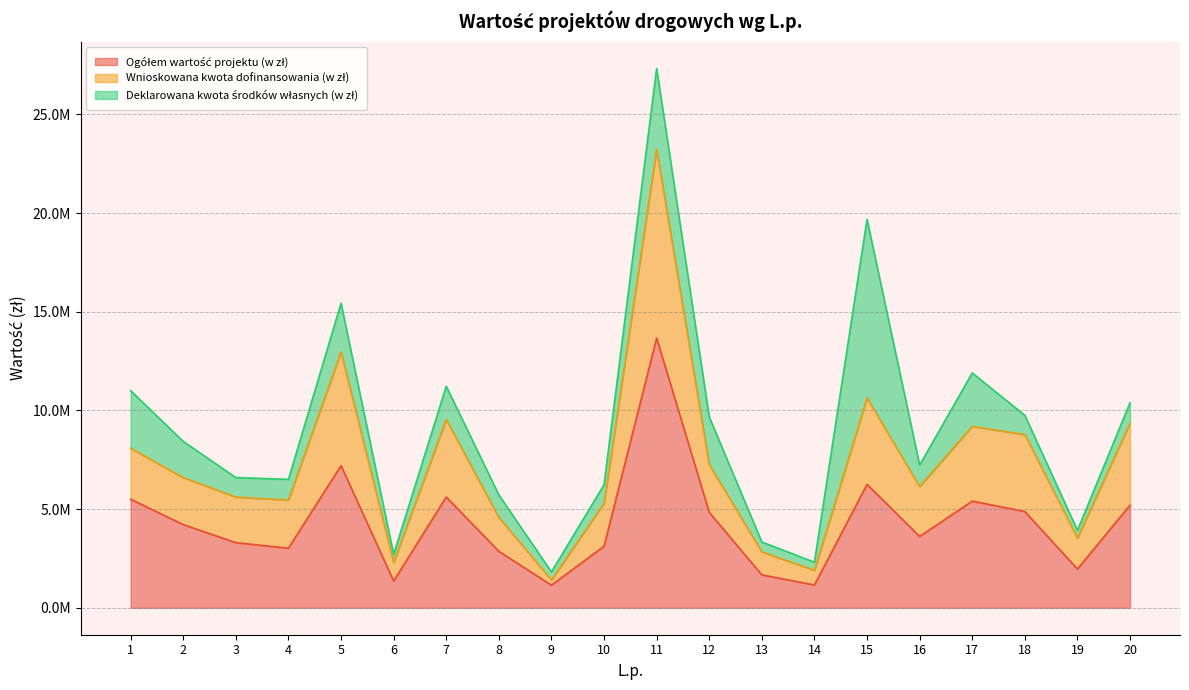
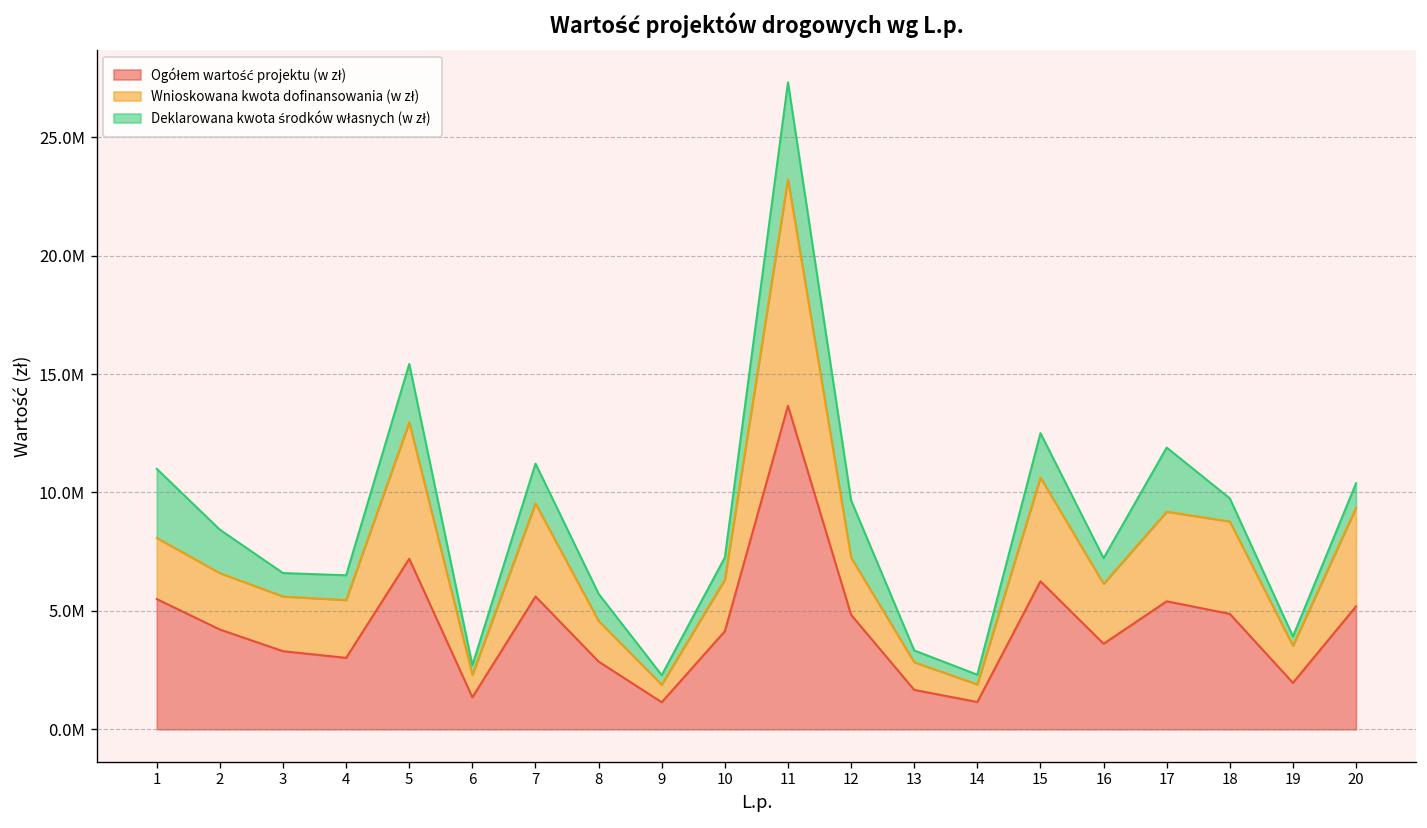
  {
    "Ogółem wartość projektu (w zł)": {
      "1": 5500000,
      "2": 4200000,
      "3": 3300000,
      "4": 3000000,
      "5": 7200000,
      "6": 1400000,
      "7": 5600000,
      "8": 2900000,
      "9": 1100000,
-     "10": 3100000,
+     "10": 4100000,
      "11": 13700000,
      "12": 4800000,
      "13": 1700000,
      "14": 1200000,
      "15": 6300000,
      "16": 3600000,
      "17": 5400000,
      "18": 4900000,
      "19": 2000000,
      "20": 5200000
    },
    "Wnioskowana kwota dofinansowania (w zł)": {
      "1": 2600000,
      "2": 2400000,
      "3": 2300000,
      "4": 2400000,
      "5": 5800000,
      "6": 900000,
      "7": 3900000,
      "8": 1700000,
-     "9": 300000,
+     "9": 700000,
      "10": 2200000,
      "11": 9600000,
      "12": 2400000,
      "13": 1200000,
      "14": 700000,
      "15": 4400000,
      "16": 2500000,
      "17": 3800000,
      "18": 3900000,
      "19": 1600000,
      "20": 4200000
    },
    "Deklarowana kwota środków własnych (w zł)": {
      "1": 2900000,
      "2": 1800000,
      "3": 1000000,
      "4": 1000000,
      "5": 2500000,
      "6": 400000,
      "7": 1700000,
      "8": 1100000,
      "9": 400000,
      "10": 900000,
      "11": 4100000,
      "12": 2400000,
      "13": 500000,
      "14": 400000,
-     "15": 9000000,
+     "15": 1900000,
      "16": 1100000,
      "17": 2700000,
      "18": 1000000,
      "19": 400000,
      "20": 1000000
    }
  }
